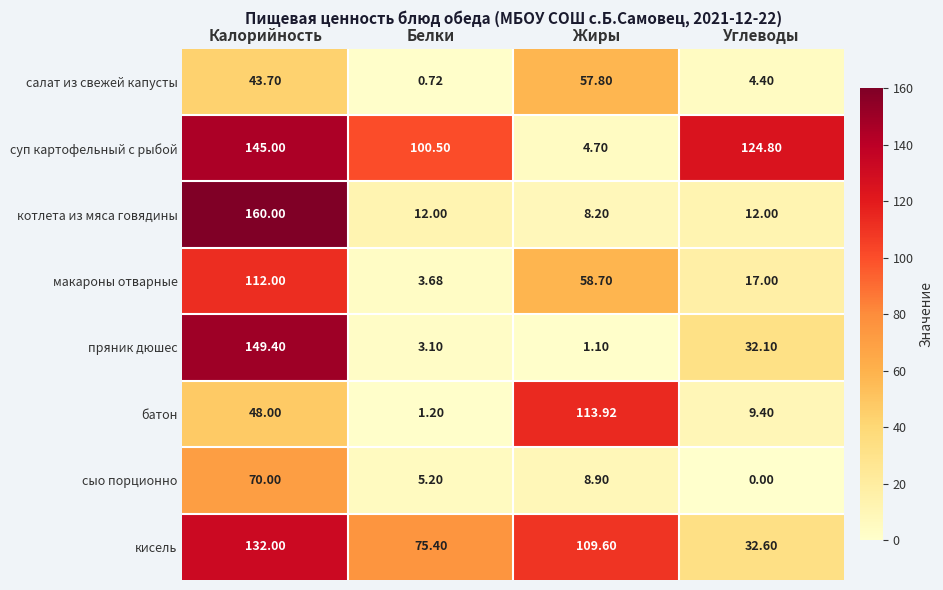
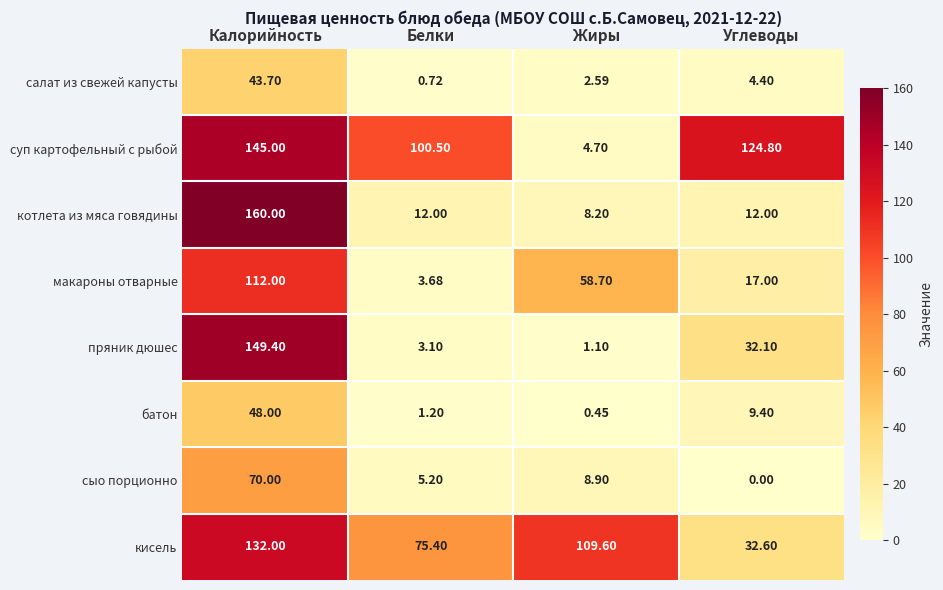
  {
    "салат из свежей капусты": {
      "Калорийность": 43.70,
      "Белки": 0.72,
-     "Жиры": 57.80,
+     "Жиры": 2.59,
      "Углеводы": 4.40
    },
    "суп картофельный с рыбой": {
      "Калорийность": 145.00,
      "Белки": 100.50,
      "Жиры": 4.70,
      "Углеводы": 124.80
    },
    "котлета из мяса говядины": {
      "Калорийность": 160.00,
      "Белки": 12.00,
      "Жиры": 8.20,
      "Углеводы": 12.00
    },
    "макароны отварные": {
      "Калорийность": 112.00,
      "Белки": 3.68,
      "Жиры": 58.70,
      "Углеводы": 17.00
    },
    "пряник дюшес": {
      "Калорийность": 149.40,
      "Белки": 3.10,
      "Жиры": 1.10,
      "Углеводы": 32.10
    },
    "батон": {
      "Калорийность": 48.00,
      "Белки": 1.20,
-     "Жиры": 113.92,
+     "Жиры": 0.45,
      "Углеводы": 9.40
    },
    "сыо порционно": {
      "Калорийность": 70.00,
      "Белки": 5.20,
      "Жиры": 8.90,
      "Углеводы": 0.00
    },
    "кисель": {
      "Калорийность": 132.00,
      "Белки": 75.40,
      "Жиры": 109.60,
      "Углеводы": 32.60
    }
  }
